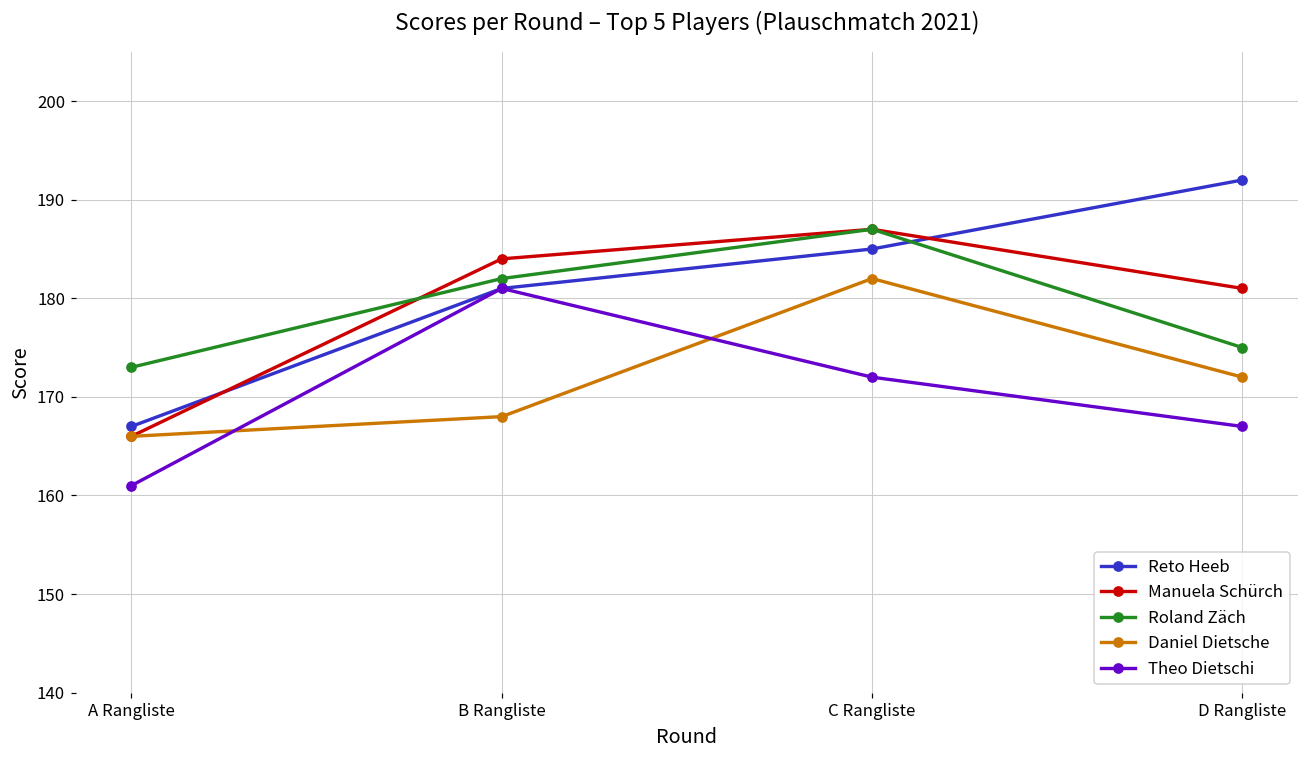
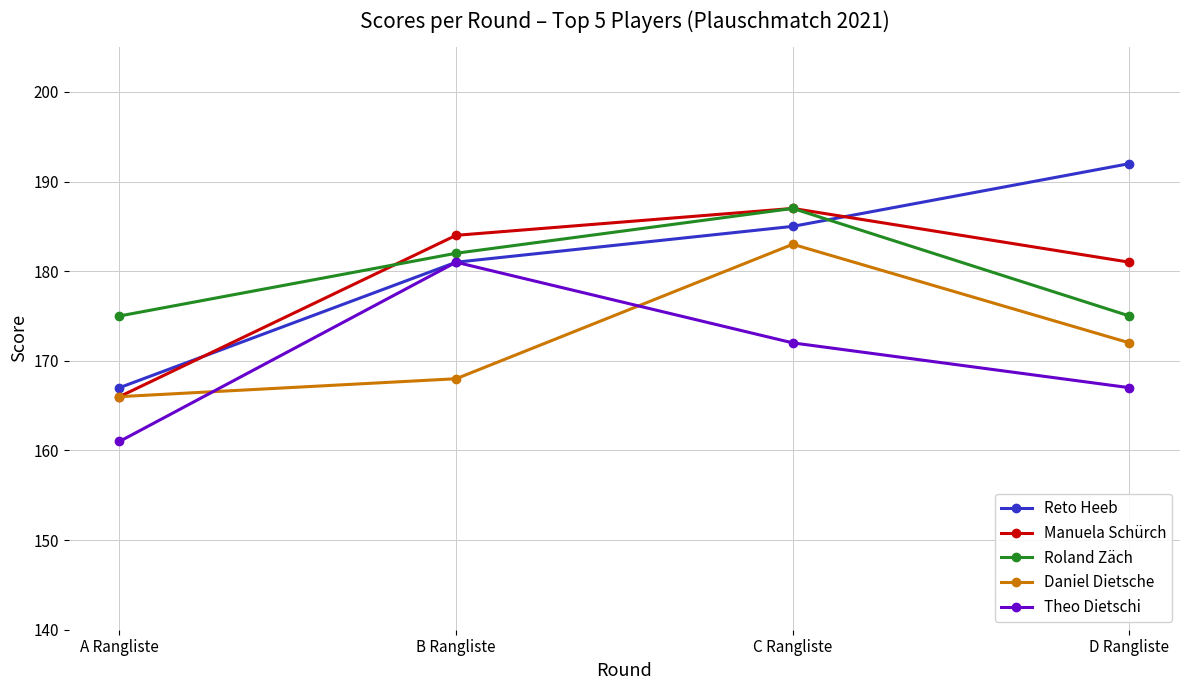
  {
    "Reto Heeb": {
      "A Rangliste": 167,
      "C Rangliste": 185,
      "D Rangliste": 192
    },
    "Manuela Schürch": {
      "B Rangliste": 184,
      "D Rangliste": 181
    },
    "Roland Zäch": {
-     "A Rangliste": 173,
+     "A Rangliste": 175,
      "B Rangliste": 182,
      "D Rangliste": 175
    },
    "Daniel Dietsche": {
      "B Rangliste": 168,
-     "C Rangliste": 182,
+     "C Rangliste": 183,
      "D Rangliste": 172
    },
    "Theo Dietschi": {
      "A Rangliste": 161,
      "C Rangliste": 172,
      "D Rangliste": 167
    }
  }
